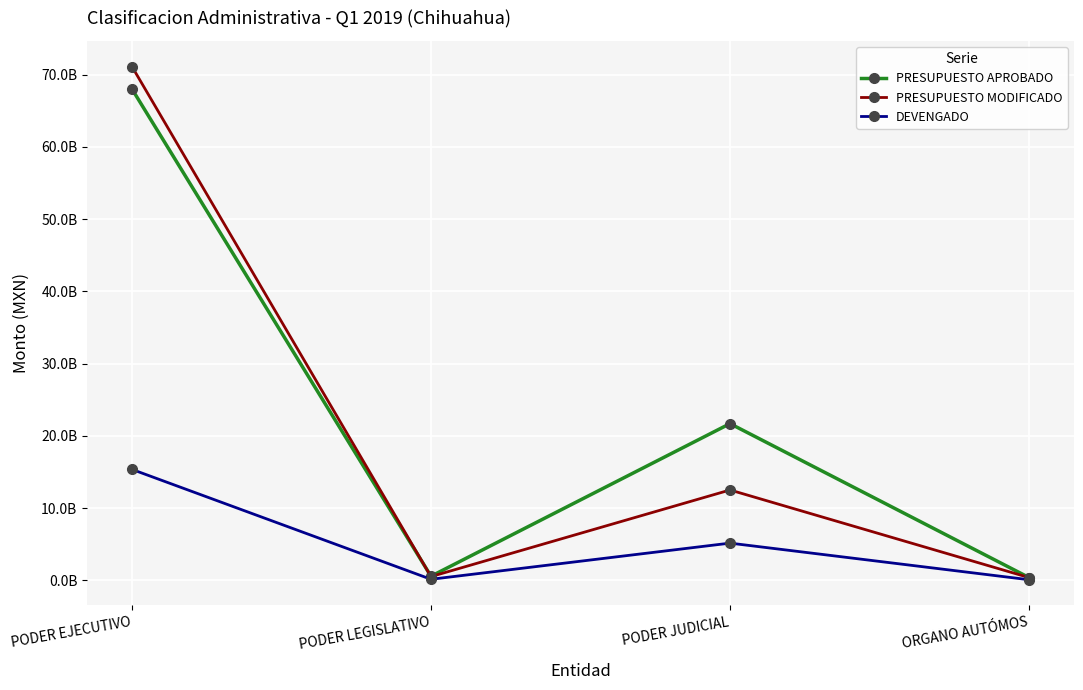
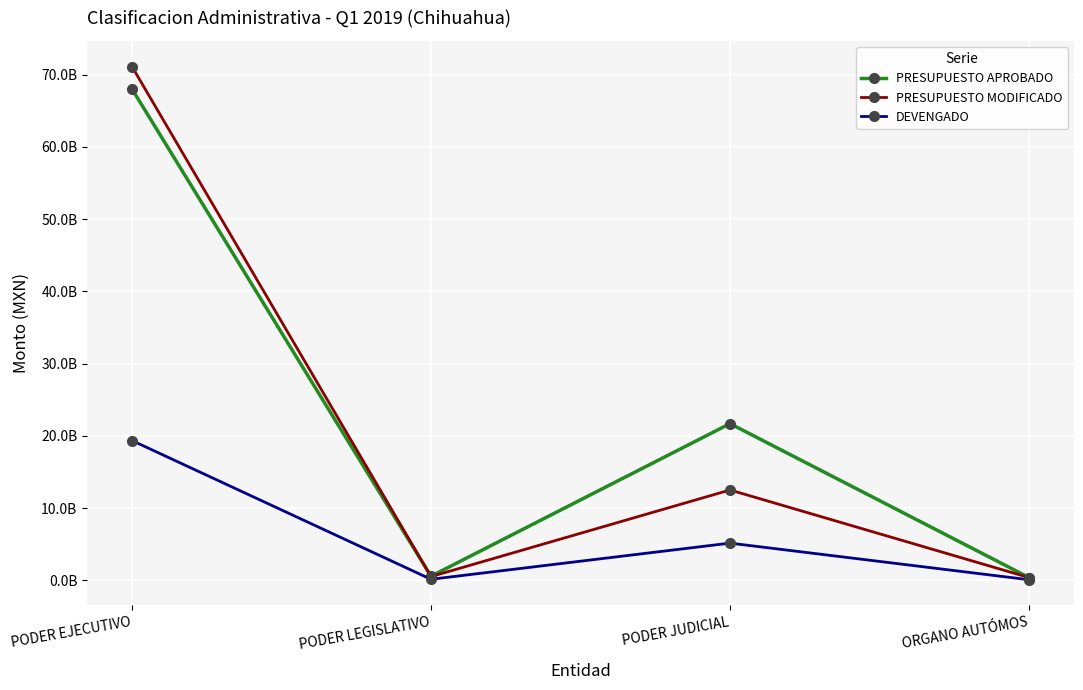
  {
    "PRESUPUESTO APROBADO": {
      "PODER EJECUTIVO": 68000000000,
      "PODER JUDICIAL": 22000000000
    },
    "PRESUPUESTO MODIFICADO": {
      "PODER EJECUTIVO": 71000000000,
      "PODER JUDICIAL": 13000000000
    },
    "DEVENGADO": {
-     "PODER EJECUTIVO": 15000000000,
+     "PODER EJECUTIVO": 19000000000,
      "PODER LEGISLATIVO": 0,
      "PODER JUDICIAL": 5000000000
    }
  }
